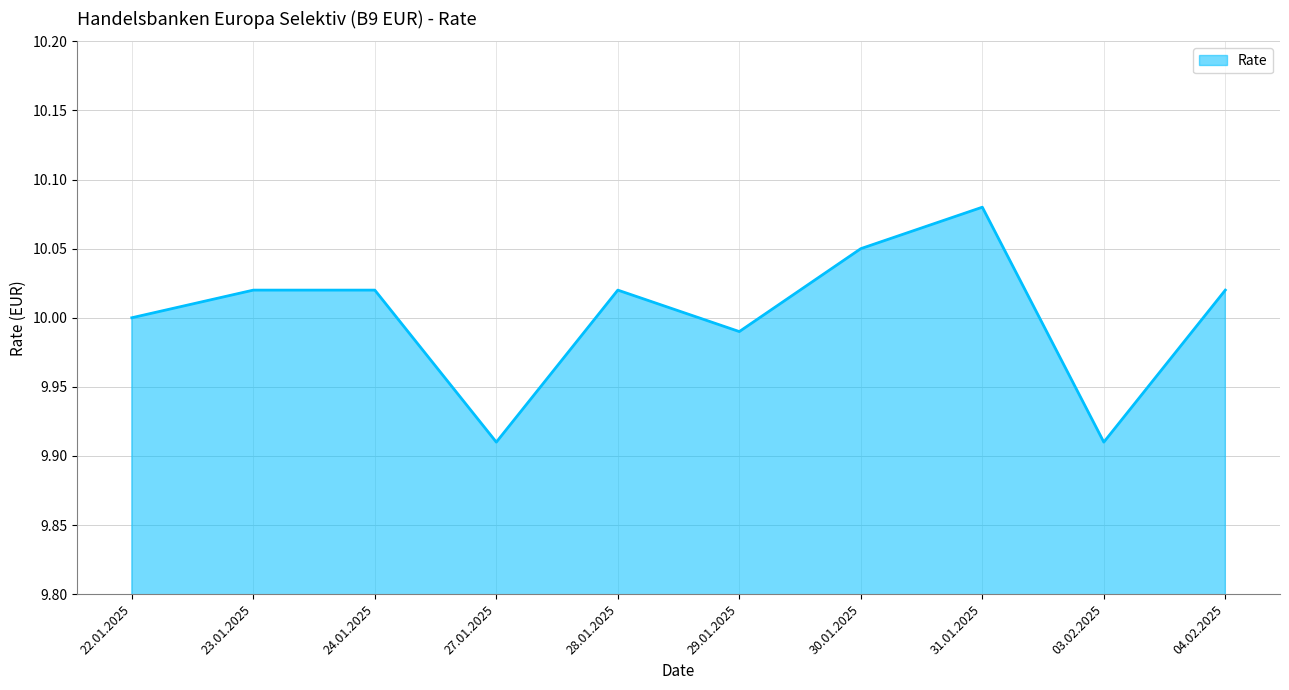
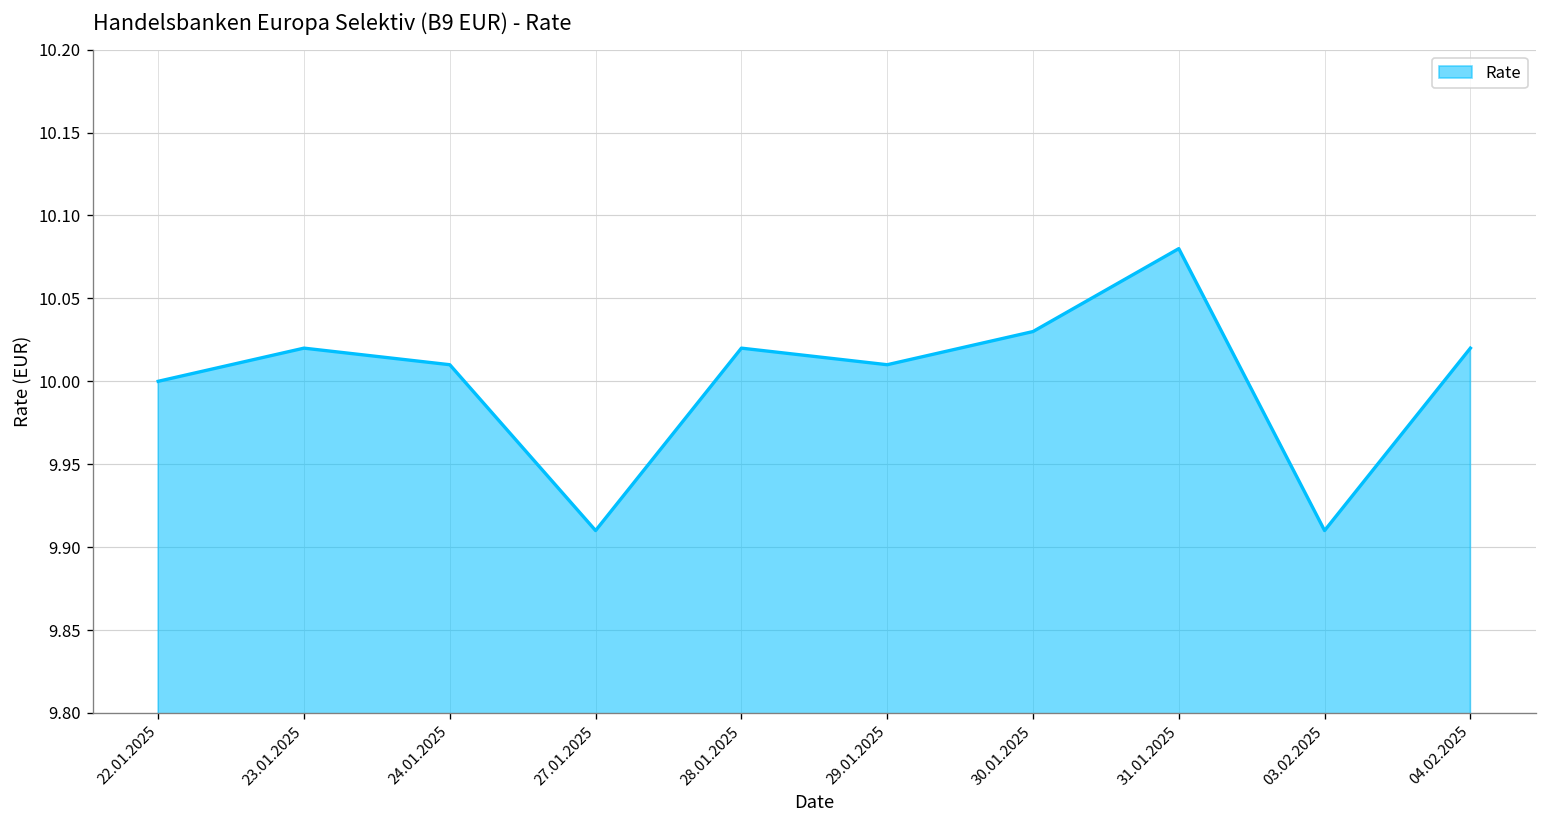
  {
    "22.01.2025": 10.00,
    "23.01.2025": 10.02,
-   "24.01.2025": 10.02,
+   "24.01.2025": 10.01,
    "27.01.2025": 9.91,
    "28.01.2025": 10.02,
-   "29.01.2025": 9.99,
-   "30.01.2025": 10.05,
+   "29.01.2025": 10.01,
+   "30.01.2025": 10.03,
    "31.01.2025": 10.08,
    "03.02.2025": 9.91,
    "04.02.2025": 10.02
  }
